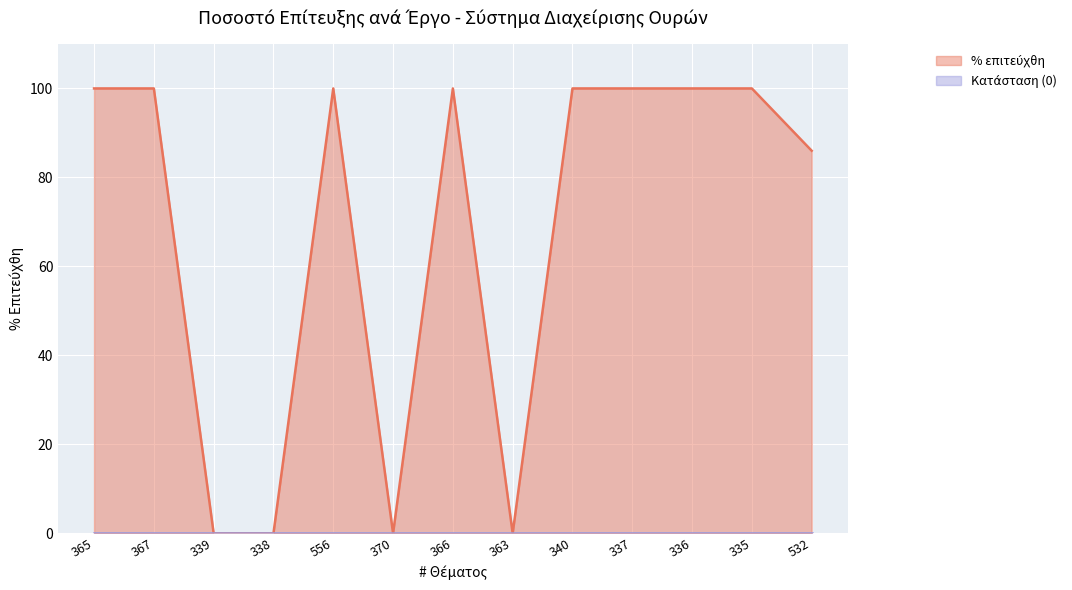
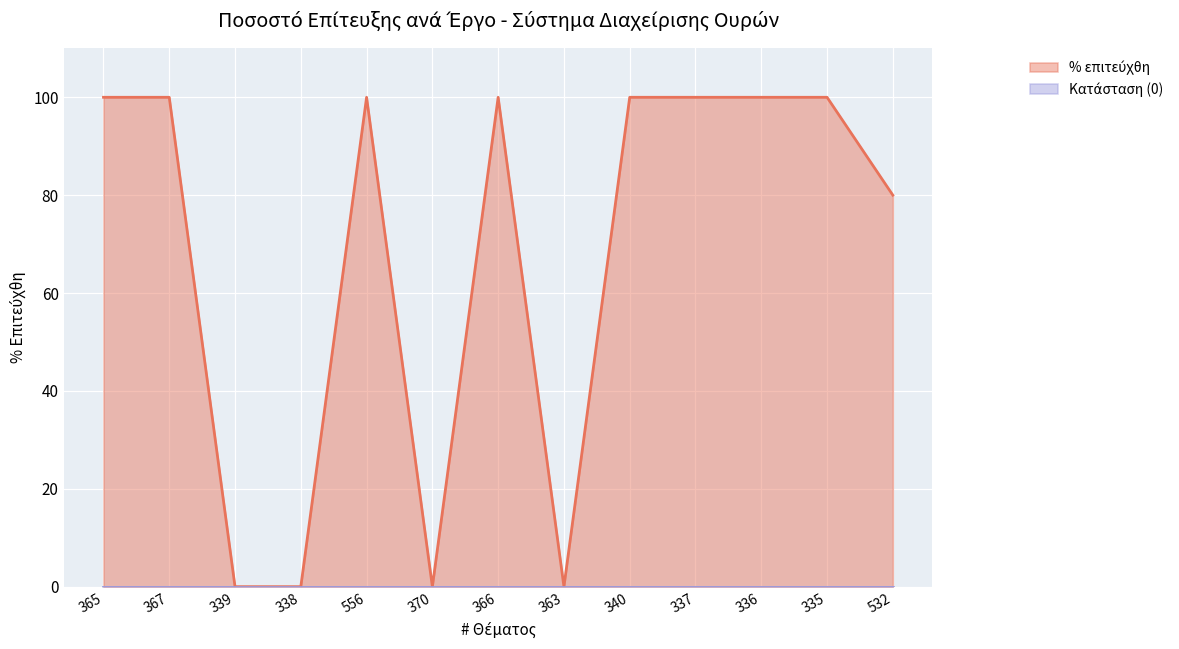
  {
    "% επιτεύχθη": {
      "365": 100,
      "367": 100,
      "556": 100,
      "366": 100,
      "340": 100,
      "337": 100,
      "336": 100,
      "335": 100,
-     "532": 86
+     "532": 80
    },
    "Κατάσταση (0)": {
      "365": 0,
      "367": 0,
      "556": 0,
      "366": 0,
      "340": 0,
      "337": 0,
      "336": 0,
      "335": 0,
      "532": 0
    }
  }
